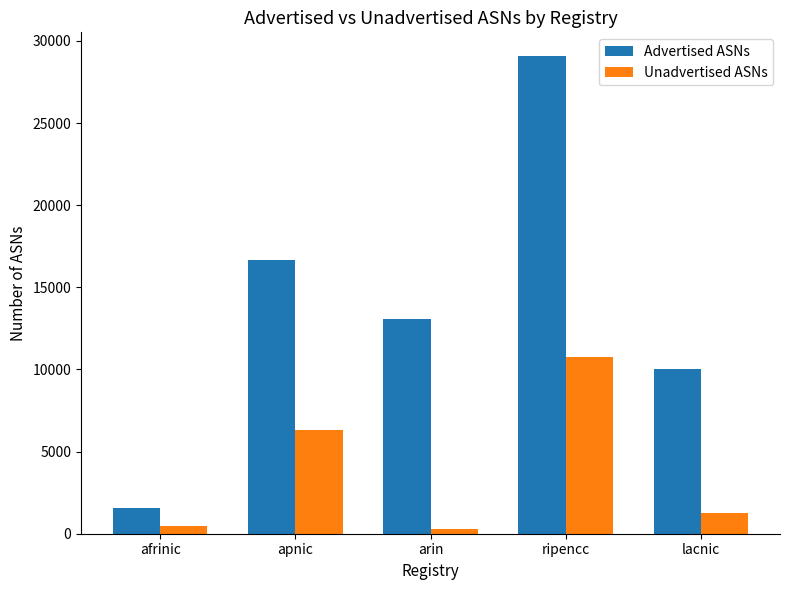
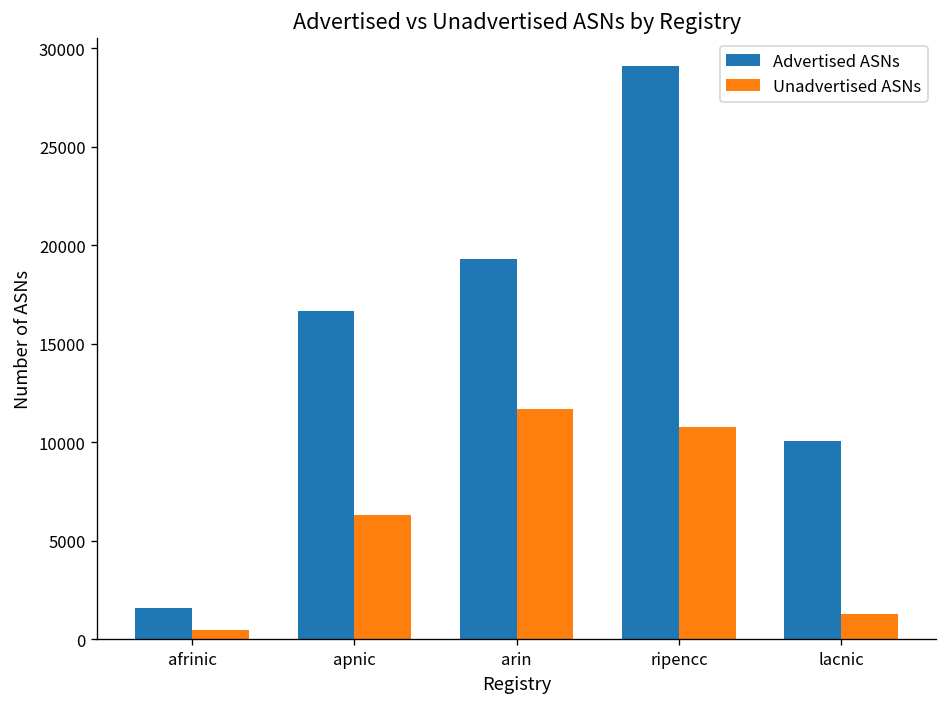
  {
    "Advertised ASNs": {
      "afrinic": 1600,
      "apnic": 16700,
-     "arin": 13100,
+     "arin": 19300,
      "ripencc": 29100,
      "lacnic": 10100
    },
    "Unadvertised ASNs": {
      "afrinic": 500,
      "apnic": 6300,
-     "arin": 300,
+     "arin": 11700,
      "ripencc": 10800,
      "lacnic": 1300
    }
  }
